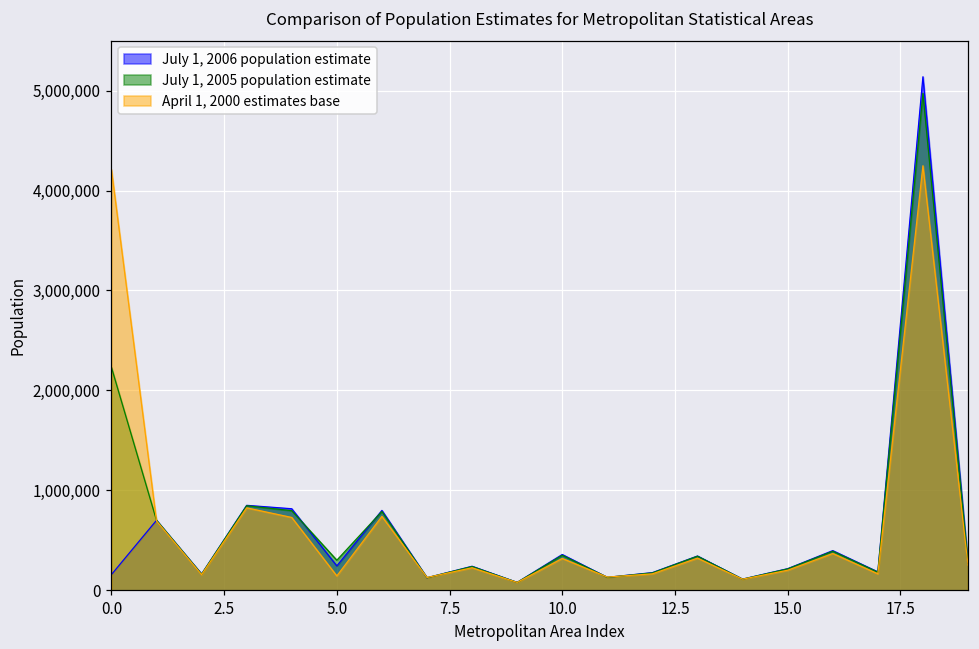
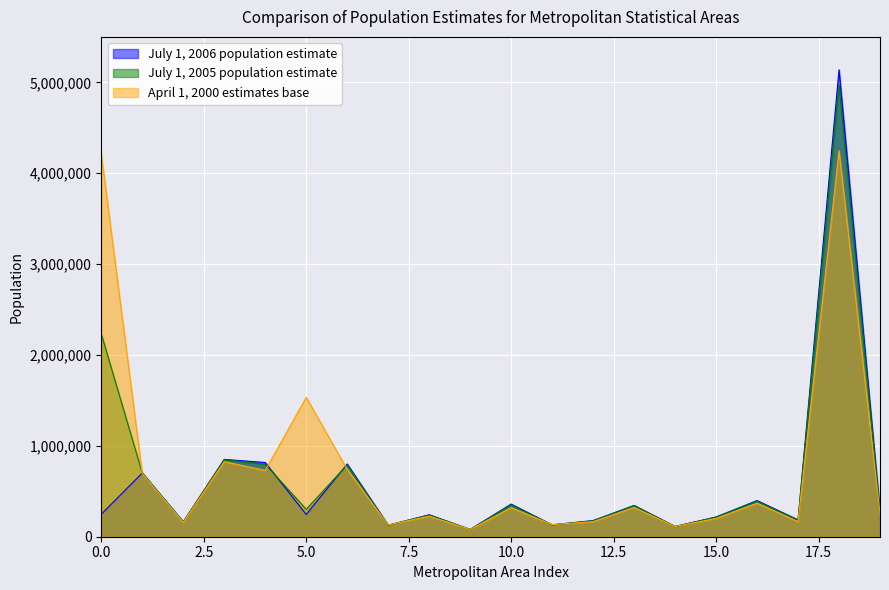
  {
    "July 1, 2006 population estimate": {
-     "0.0": "160,000",
+     "0.0": "250,000",
      "5.0": "200,000"
    },
    "July 1, 2005 population estimate": {
      "0.0": "2,200,000",
      "5.0": "300,000"
    },
    "April 1, 2000 estimates base": {
      "0.0": "4,200,000",
-     "5.0": "100,000",
+     "5.0": "1,500,000",
      "10.0": "300,000"
    }
  }
